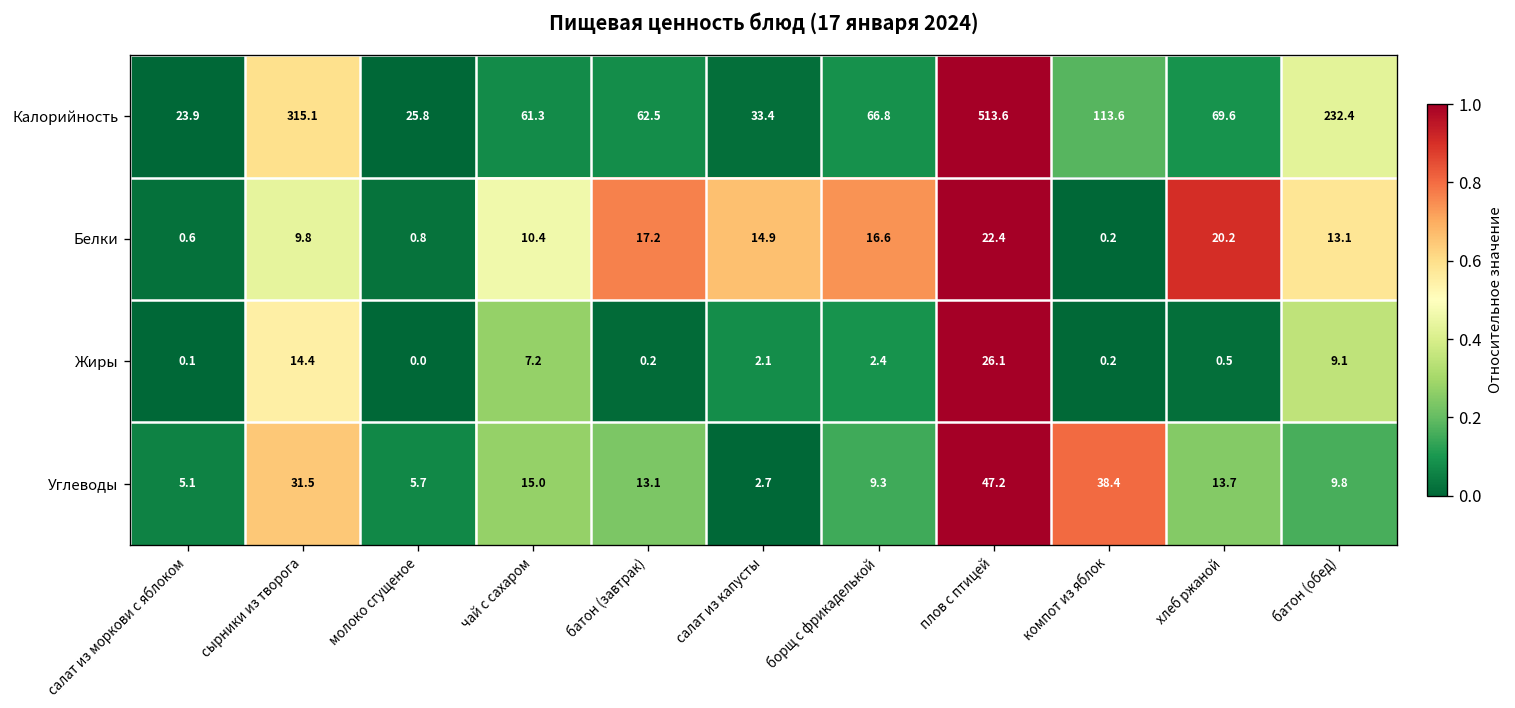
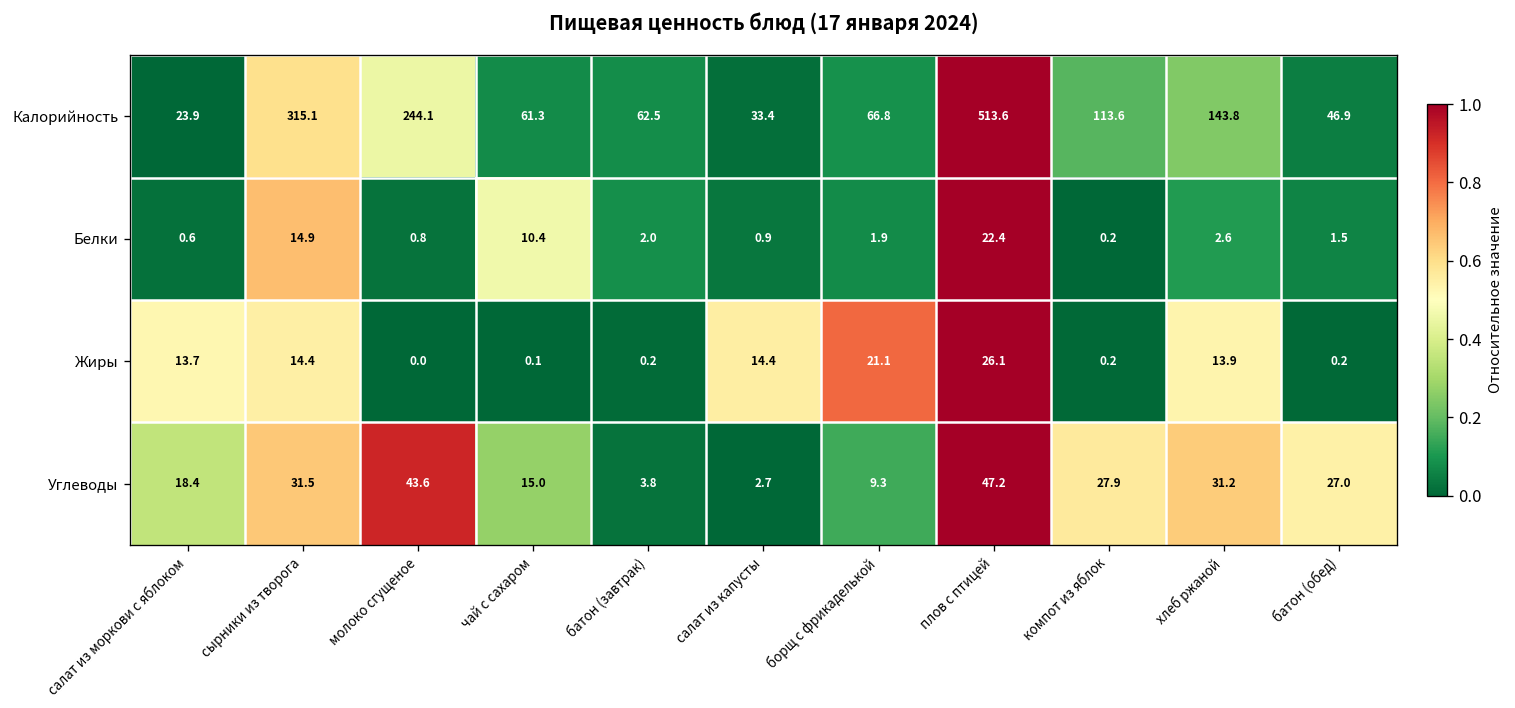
  {
    "Калорийность": {
      "салат из моркови с яблоком": 23.9,
      "сырники из творога": 315.1,
-     "молоко сгущеное": 25.8,
+     "молоко сгущеное": 244.1,
      "чай с сахаром": 61.3,
      "батон (завтрак)": 62.5,
      "салат из капусты": 33.4,
      "борщ с фрикаделькой": 66.8,
      "плов с птицей": 513.6,
      "компот из яблок": 113.6,
-     "хлеб ржаной": 69.6,
-     "батон (обед)": 232.4
+     "хлеб ржаной": 143.8,
+     "батон (обед)": 46.9
    },
    "Белки": {
      "салат из моркови с яблоком": 0.6,
-     "сырники из творога": 9.8,
+     "сырники из творога": 14.9,
      "молоко сгущеное": 0.8,
      "чай с сахаром": 10.4,
-     "батон (завтрак)": 17.2,
-     "салат из капусты": 14.9,
-     "борщ с фрикаделькой": 16.6,
+     "батон (завтрак)": 2.0,
+     "салат из капусты": 0.9,
+     "борщ с фрикаделькой": 1.9,
      "плов с птицей": 22.4,
      "компот из яблок": 0.2,
-     "хлеб ржаной": 20.2,
-     "батон (обед)": 13.1
+     "хлеб ржаной": 2.6,
+     "батон (обед)": 1.5
    },
    "Жиры": {
-     "салат из моркови с яблоком": 0.1,
+     "салат из моркови с яблоком": 13.7,
      "сырники из творога": 14.4,
      "молоко сгущеное": 0.0,
-     "чай с сахаром": 7.2,
+     "чай с сахаром": 0.1,
      "батон (завтрак)": 0.2,
-     "салат из капусты": 2.1,
-     "борщ с фрикаделькой": 2.4,
+     "салат из капусты": 14.4,
+     "борщ с фрикаделькой": 21.1,
      "плов с птицей": 26.1,
      "компот из яблок": 0.2,
-     "хлеб ржаной": 0.5,
-     "батон (обед)": 9.1
+     "хлеб ржаной": 13.9,
+     "батон (обед)": 0.2
    },
    "Углеводы": {
-     "салат из моркови с яблоком": 5.1,
+     "салат из моркови с яблоком": 18.4,
      "сырники из творога": 31.5,
-     "молоко сгущеное": 5.7,
+     "молоко сгущеное": 43.6,
      "чай с сахаром": 15.0,
-     "батон (завтрак)": 13.1,
+     "батон (завтрак)": 3.8,
      "салат из капусты": 2.7,
      "борщ с фрикаделькой": 9.3,
      "плов с птицей": 47.2,
-     "компот из яблок": 38.4,
-     "хлеб ржаной": 13.7,
-     "батон (обед)": 9.8
+     "компот из яблок": 27.9,
+     "хлеб ржаной": 31.2,
+     "батон (обед)": 27.0
    }
  }
